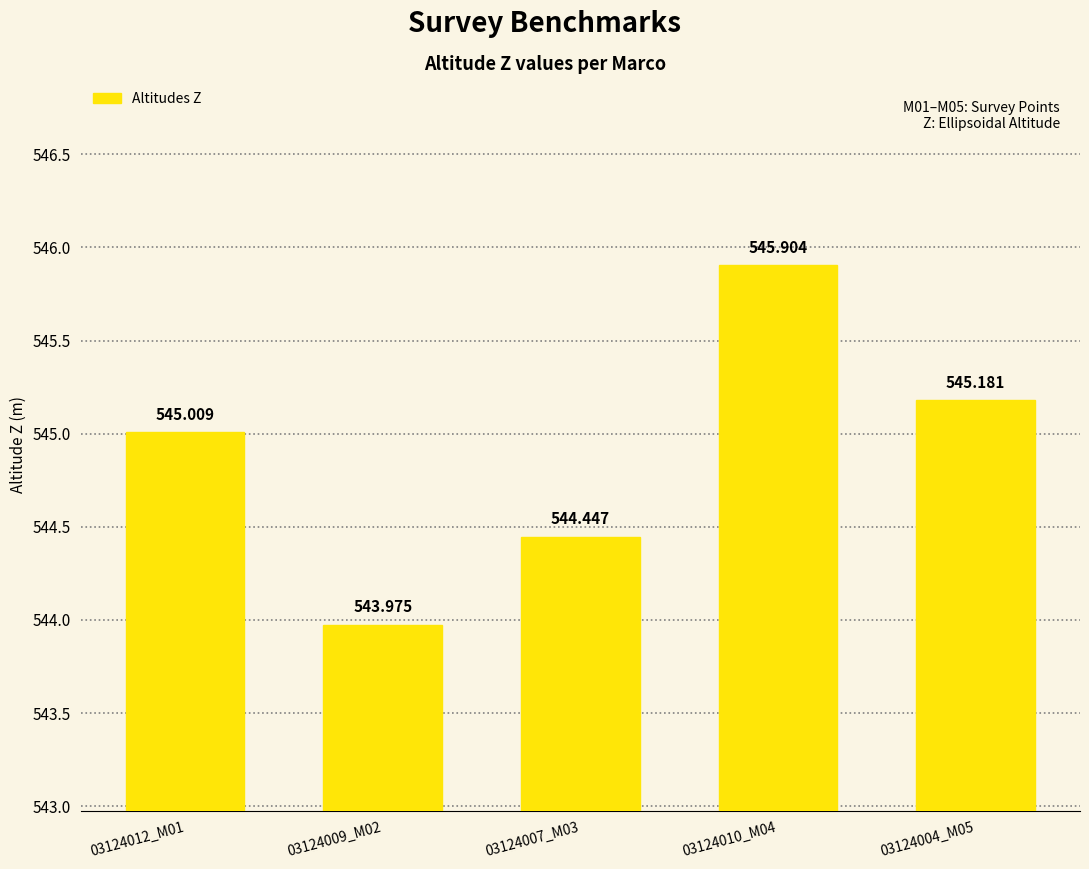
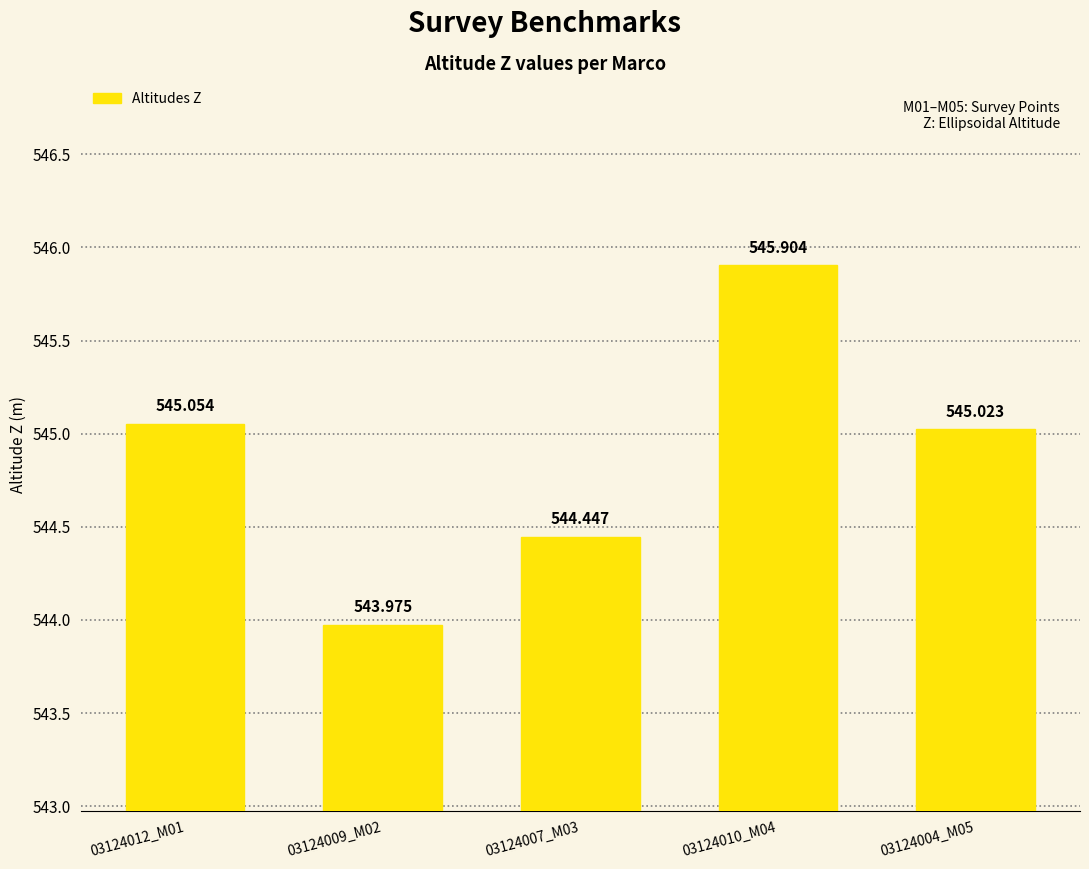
  {
-   "03124012_M01": 545.009,
+   "03124012_M01": 545.054,
    "03124009_M02": 543.975,
    "03124007_M03": 544.447,
    "03124010_M04": 545.904,
-   "03124004_M05": 545.181
+   "03124004_M05": 545.023
  }
